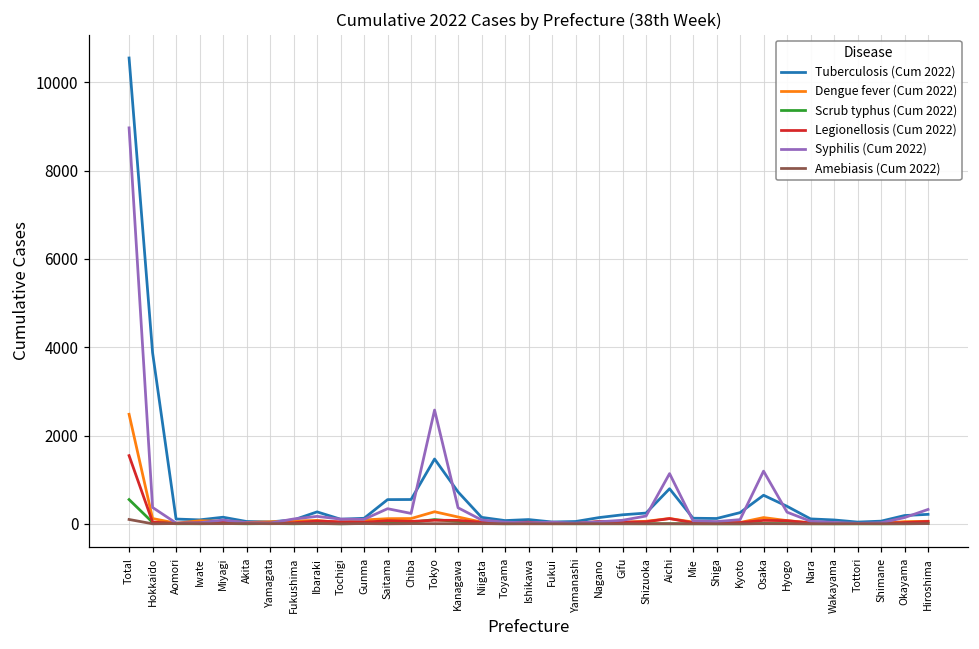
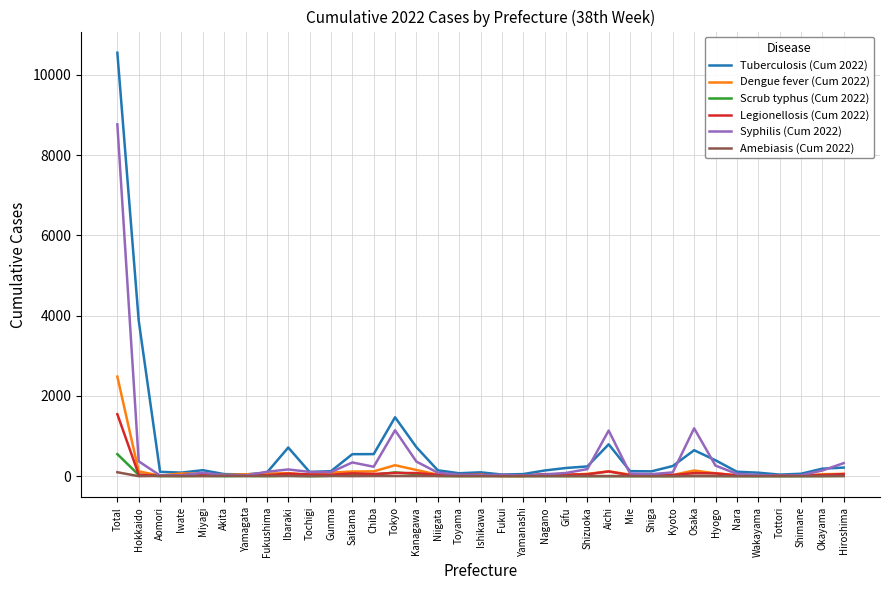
  {
    "Tuberculosis (Cum 2022)": {
      "Total": 10600,
      "Hokkaido": 3900,
      "Aomori": 100,
      "Miyagi": 100,
-     "Ibaraki": 300,
+     "Ibaraki": 700,
      "Saitama": 500,
      "Chiba": 600,
      "Tokyo": 1500,
      "Kanagawa": 700,
      "Nagano": 100,
      "Gifu": 200,
      "Shizuoka": 200,
      "Aichi": 800,
      "Shiga": 100,
      "Kyoto": 300,
      "Osaka": 600,
      "Hyogo": 400,
      "Hiroshima": 200
    },
    "Dengue fever (Cum 2022)": {
      "Total": 2500,
      "Hokkaido": 100,
      "Chiba": 100,
      "Tokyo": 300,
      "Kanagawa": 200,
      "Osaka": 100
    },
    "Scrub typhus (Cum 2022)": {
      "Total": 500
    },
    "Legionellosis (Cum 2022)": {
      "Total": 1500,
      "Osaka": 100
    },
    "Syphilis (Cum 2022)": {
-     "Total": 9000,
+     "Total": 8800,
      "Hokkaido": 400,
      "Ibaraki": 200,
      "Saitama": 300,
      "Chiba": 200,
-     "Tokyo": 2600,
+     "Tokyo": 1100,
      "Kanagawa": 400,
      "Shizuoka": 200,
      "Aichi": 1100,
      "Kyoto": 100,
      "Osaka": 1200,
      "Hyogo": 300,
      "Hiroshima": 300
    },
    "Amebiasis (Cum 2022)": {
      "Total": 100,
      "Tokyo": 0
    }
  }
